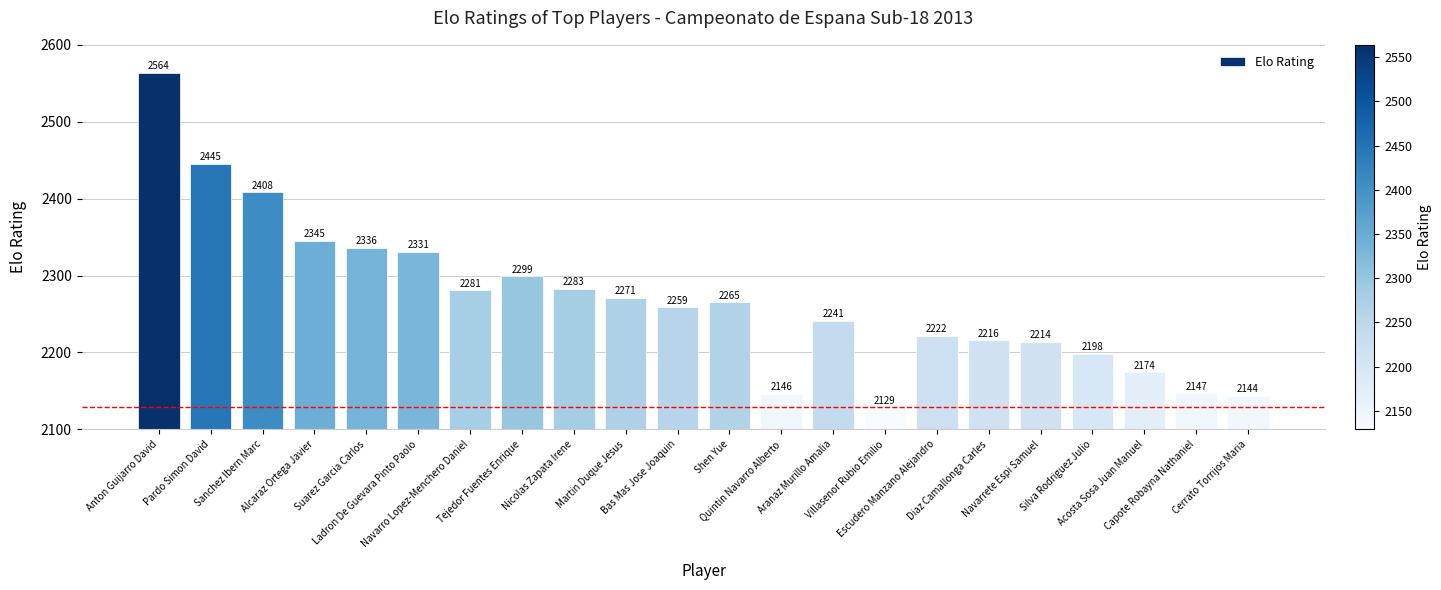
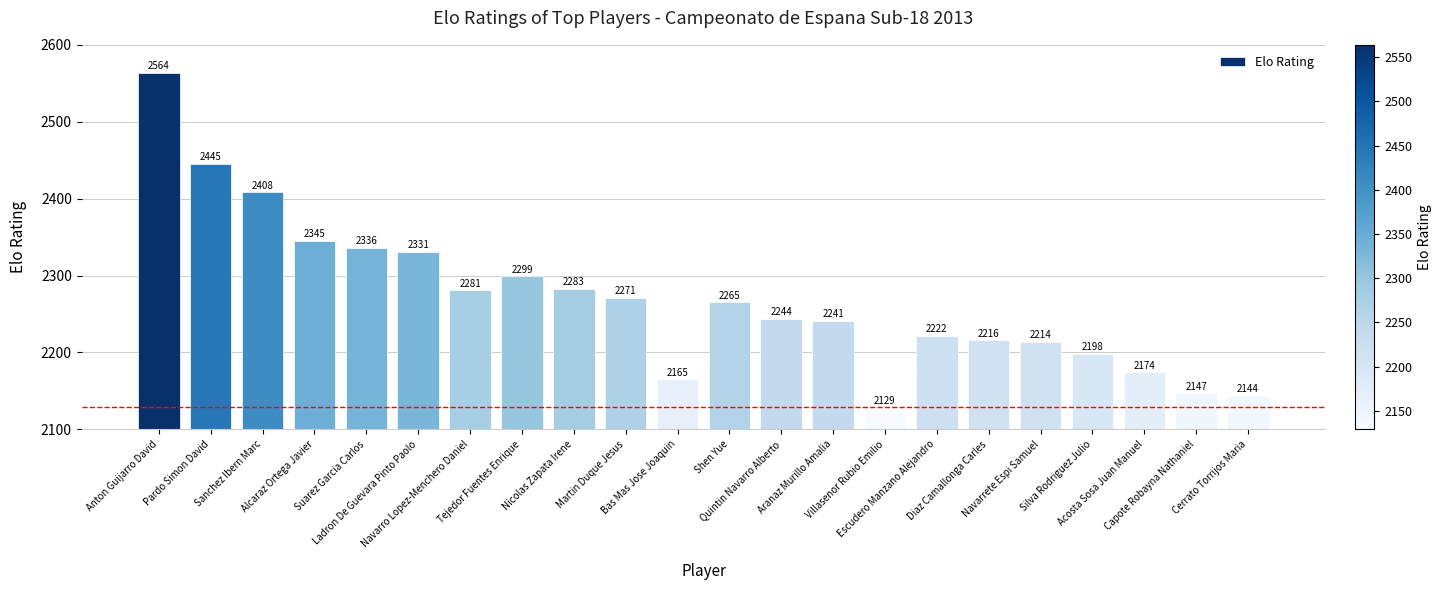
  {
    "Anton Guijarro David": 2564,
    "Pardo Simon David": 2445,
    "Sanchez Ibern Marc": 2408,
    "Alcaraz Ortega Javier": 2345,
    "Suarez Garcia Carlos": 2336,
    "Ladron De Guevara Pinto Paolo": 2331,
    "Navarro Lopez-Menchero Daniel": 2281,
    "Tejedor Fuentes Enrique": 2299,
    "Nicolas Zapata Irene": 2283,
    "Martin Duque Jesus": 2271,
-   "Bas Mas Jose Joaquin": 2259,
+   "Bas Mas Jose Joaquin": 2165,
    "Shen Yue": 2265,
-   "Quintin Navarro Alberto": 2146,
+   "Quintin Navarro Alberto": 2244,
    "Aranaz Murillo Amalia": 2241,
    "Villasenor Rubio Emilio": 2129,
    "Escudero Manzano Alejandro": 2222,
    "Diaz Camallonga Carles": 2216,
    "Navarrete Espi Samuel": 2214,
    "Silva Rodriguez Julio": 2198,
    "Acosta Sosa Juan Manuel": 2174,
    "Capote Robayna Nathaniel": 2147,
    "Cerrato Torrijos Maria": 2144
  }
